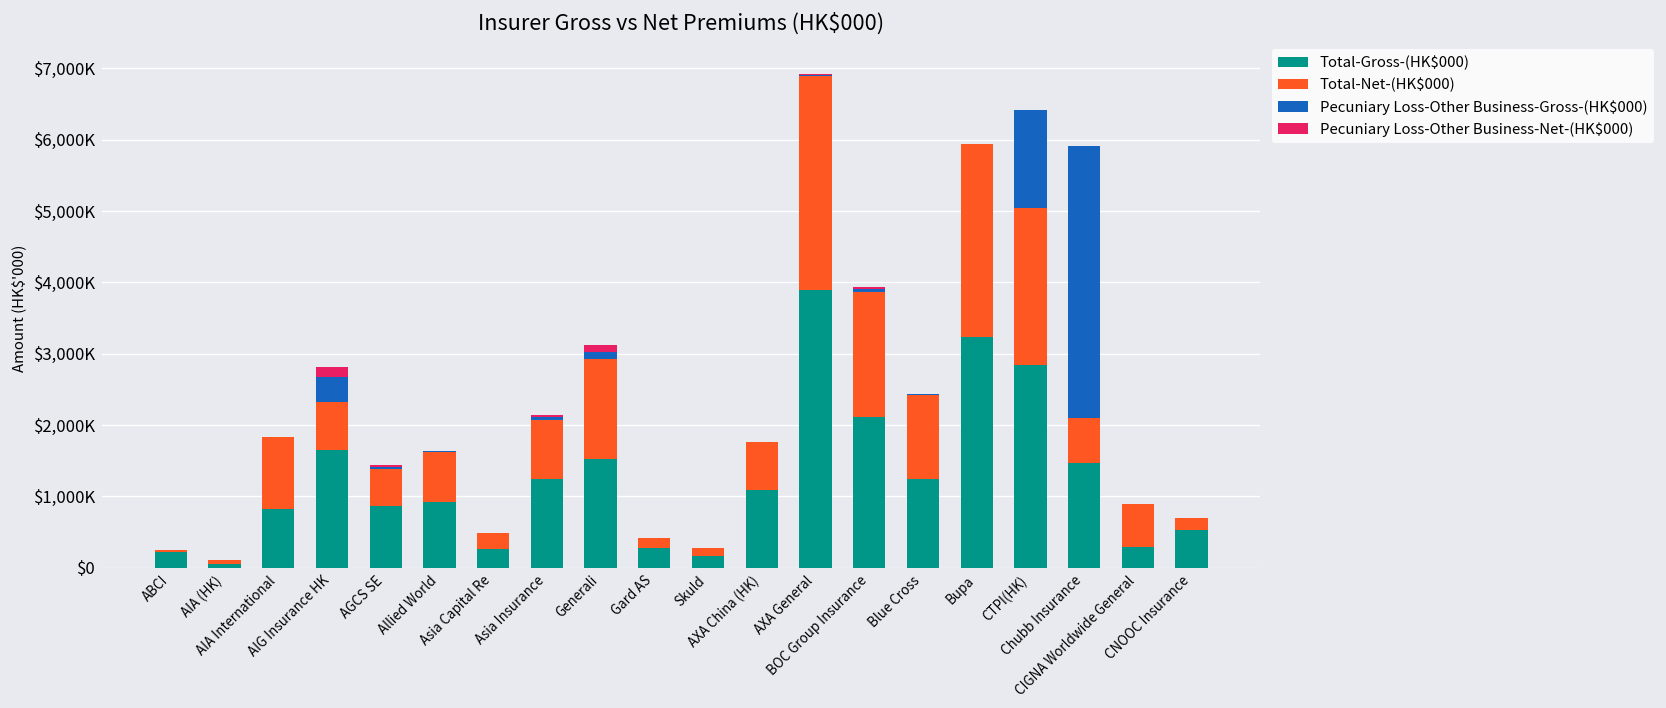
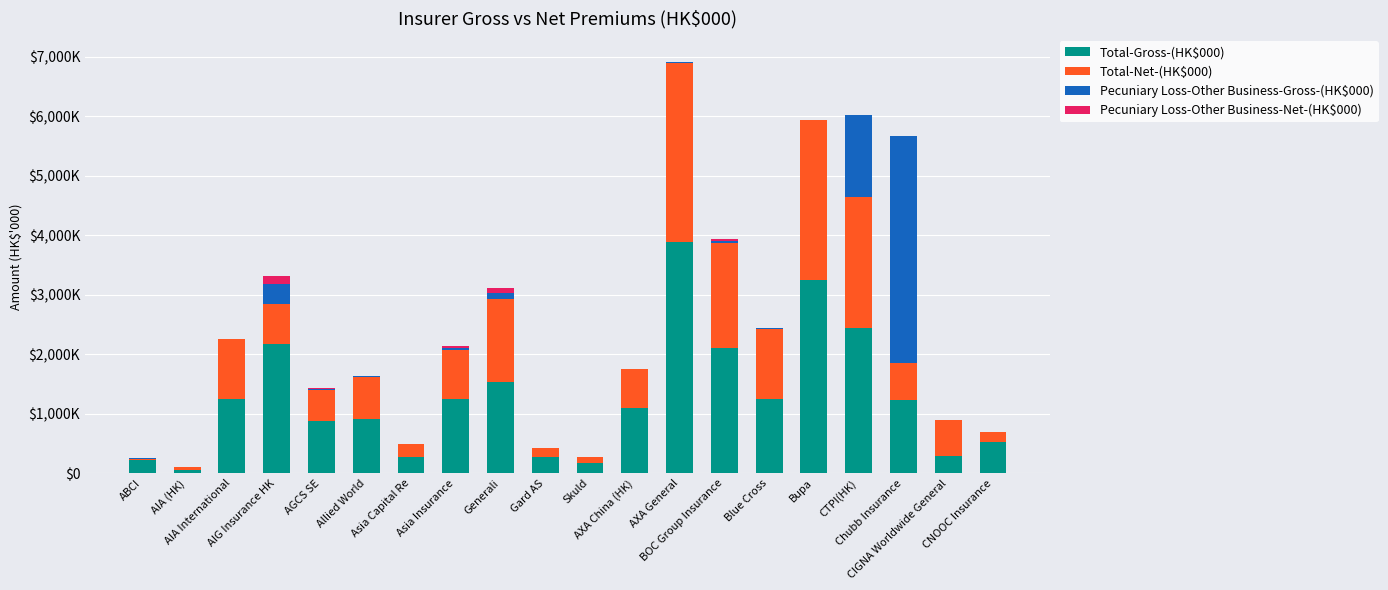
  {
    "Total-Gross-(HK$000)": {
      "ABCI": "$200,000",
      "AIA (HK)": "$100,000",
-     "AIA International": "$800,000",
-     "AIG Insurance HK": "$1,700,000",
+     "AIA International": "$1,200,000",
+     "AIG Insurance HK": "$2,200,000",
      "AGCS SE": "$900,000",
      "Allied World": "$900,000",
      "Asia Capital Re": "$300,000",
      "Asia Insurance": "$1,200,000",
      "Generali": "$1,500,000",
      "Gard AS": "$300,000",
      "Skuld": "$200,000",
      "AXA China (HK)": "$1,100,000",
      "AXA General": "$3,900,000",
      "BOC Group Insurance": "$2,100,000",
      "Blue Cross": "$1,200,000",
      "Bupa": "$3,200,000",
-     "CTPI(HK)": "$2,800,000",
-     "Chubb Insurance": "$1,500,000",
+     "CTPI(HK)": "$2,400,000",
+     "Chubb Insurance": "$1,200,000",
      "CIGNA Worldwide General": "$300,000",
      "CNOOC Insurance": "$500,000"
    },
    "Total-Net-(HK$000)": {
      "AIA (HK)": "$100,000",
      "AIA International": "$1,000,000",
      "AIG Insurance HK": "$700,000",
      "AGCS SE": "$500,000",
      "Allied World": "$700,000",
      "Asia Capital Re": "$200,000",
      "Asia Insurance": "$800,000",
      "Generali": "$1,400,000",
      "Gard AS": "$100,000",
      "Skuld": "$100,000",
      "AXA China (HK)": "$700,000",
      "AXA General": "$3,000,000",
      "BOC Group Insurance": "$1,800,000",
      "Blue Cross": "$1,200,000",
      "Bupa": "$2,700,000",
      "CTPI(HK)": "$2,200,000",
      "Chubb Insurance": "$600,000",
      "CIGNA Worldwide General": "$600,000",
      "CNOOC Insurance": "$200,000"
    },
    "Pecuniary Loss-Other Business-Gross-(HK$000)": {
      "AIA (HK)": "$0",
      "AIA International": "$0",
      "AIG Insurance HK": "$300,000",
      "Asia Insurance": "$0",
      "Generali": "$100,000",
      "Gard AS": "$0",
      "Skuld": "$0",
      "AXA China (HK)": "$0",
      "Bupa": "$0",
      "CTPI(HK)": "$1,400,000",
      "Chubb Insurance": "$3,800,000",
      "CIGNA Worldwide General": "$0",
      "CNOOC Insurance": "$0"
    },
    "Pecuniary Loss-Other Business-Net-(HK$000)": {
      "AIA (HK)": "$0",
      "AIA International": "$0",
      "AIG Insurance HK": "$100,000",
      "Generali": "$100,000",
      "Gard AS": "$0",
      "Skuld": "$0",
      "AXA China (HK)": "$0",
      "Bupa": "$0",
      "Chubb Insurance": "$0",
      "CIGNA Worldwide General": "$0",
      "CNOOC Insurance": "$0"
    }
  }
